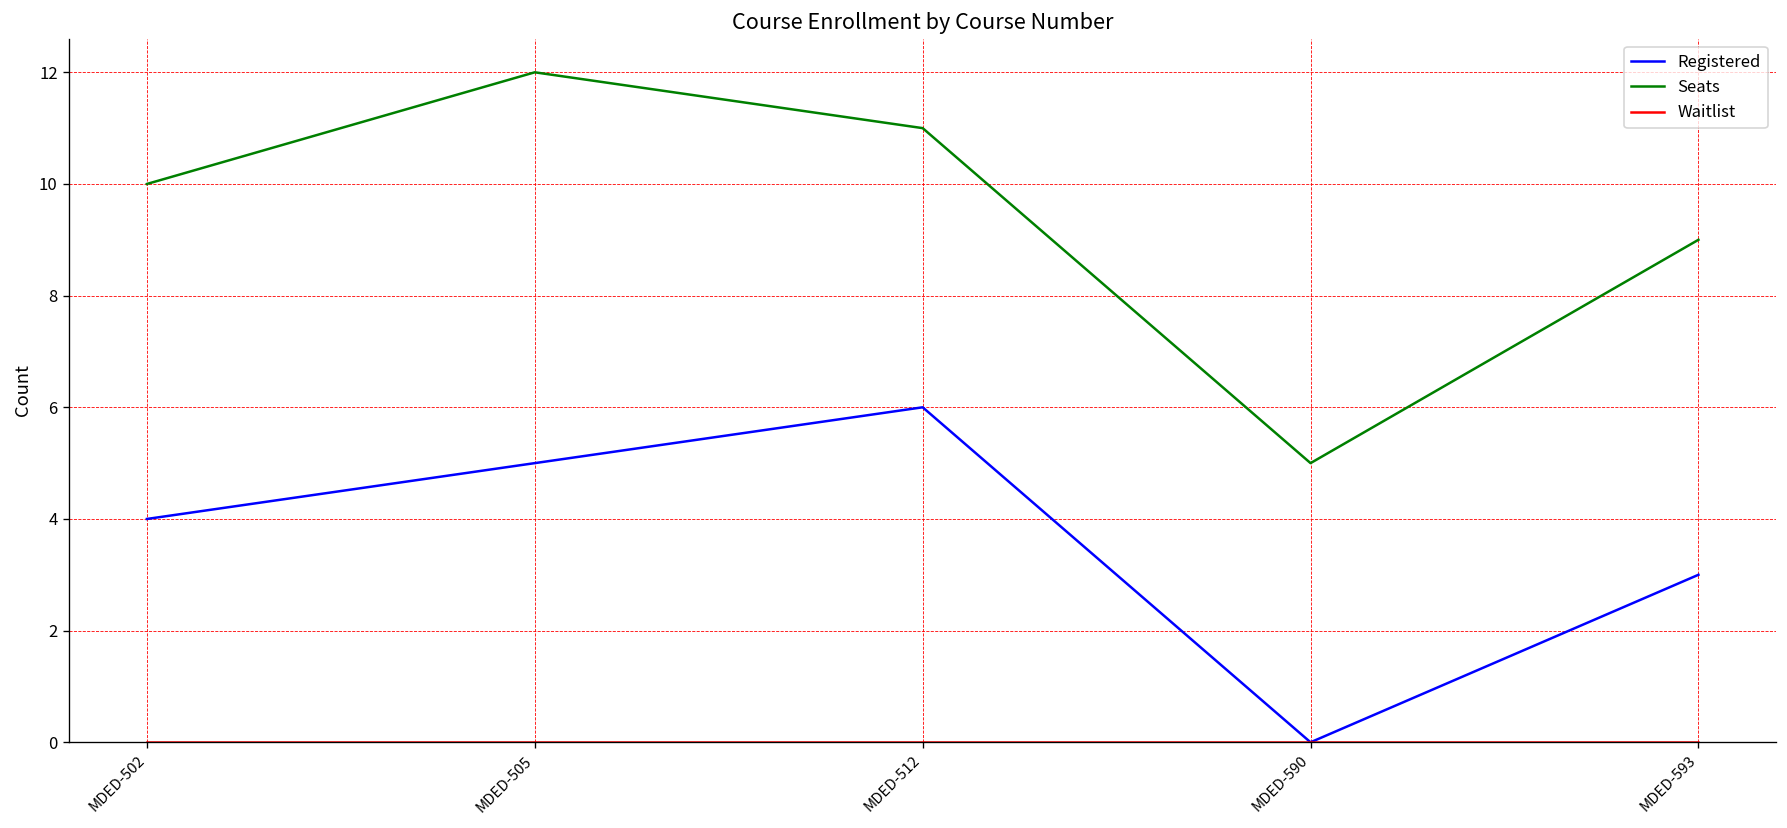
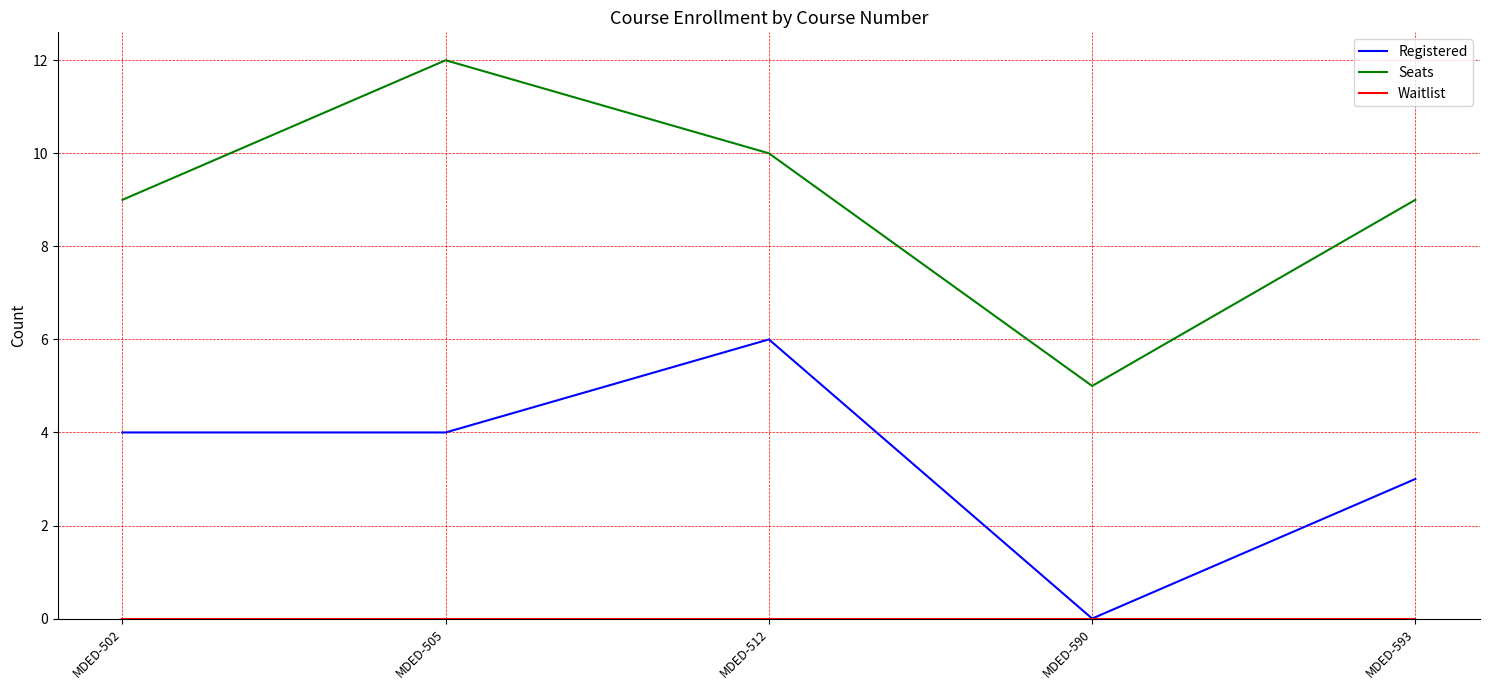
  {
    "Registered": {
      "MDED-502": 4,
-     "MDED-505": 5,
+     "MDED-505": 4,
      "MDED-512": 6,
      "MDED-593": 3
    },
    "Seats": {
-     "MDED-502": 10,
+     "MDED-502": 9,
      "MDED-505": 12,
-     "MDED-512": 11,
+     "MDED-512": 10,
      "MDED-590": 5,
      "MDED-593": 9
    },
    "Waitlist": {
      "MDED-502": 0,
      "MDED-505": 0,
      "MDED-512": 0,
      "MDED-593": 0
    }
  }
